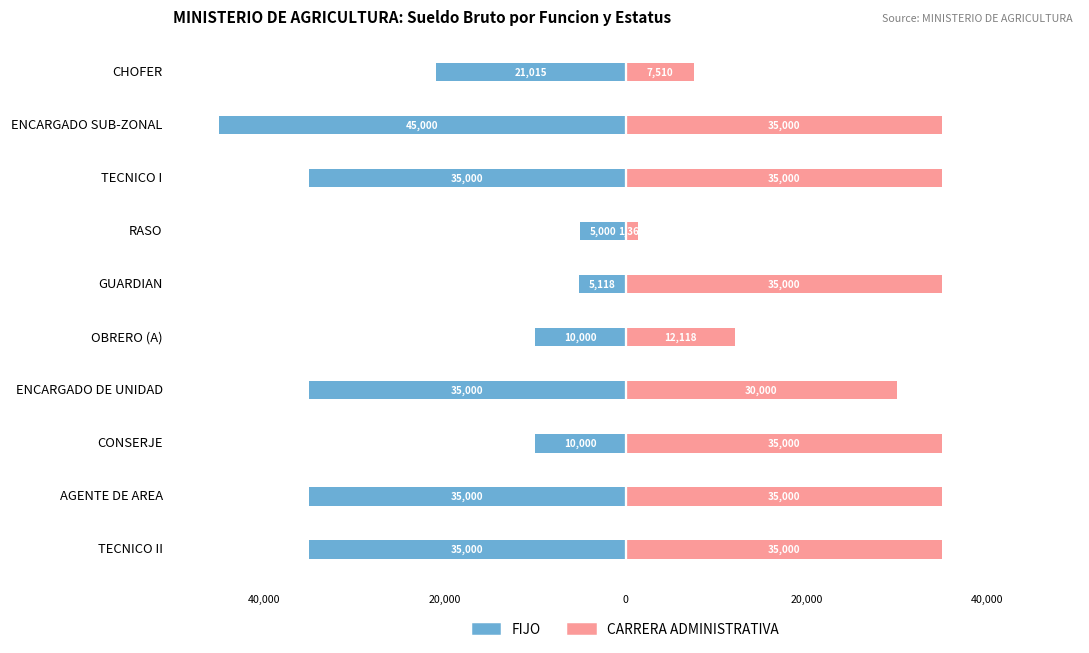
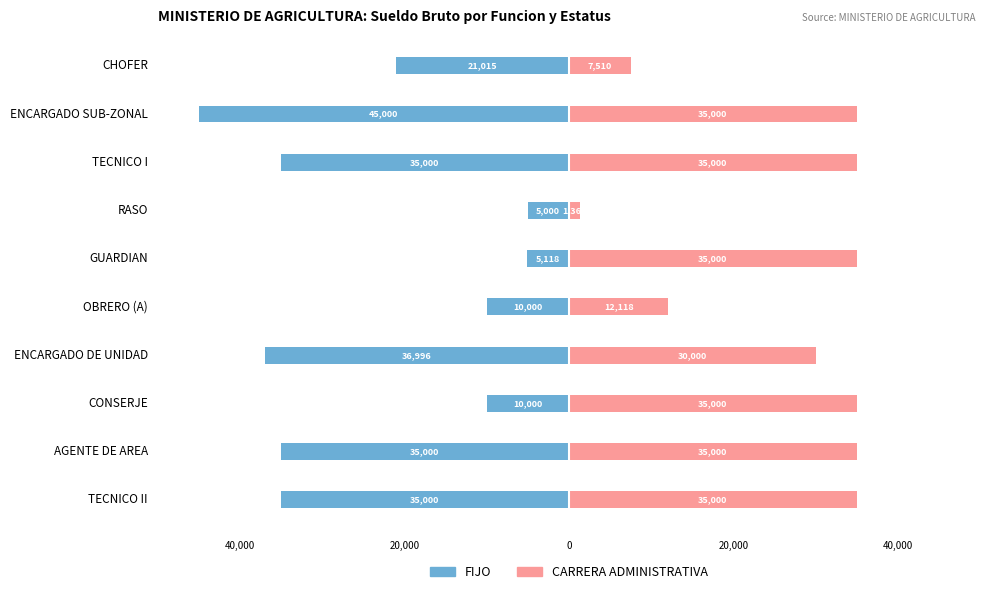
  {
    "FIJO": {
-     "ENCARGADO DE UNIDAD": "35,000"
+     "ENCARGADO DE UNIDAD": "36,996"
    },
    "CARRERA ADMINISTRATIVA": {
      "CHOFER": "7,510",
      "ENCARGADO SUB-ZONAL": "35,000",
      "TECNICO I": "35,000",
      "RASO": "1,365",
      "GUARDIAN": "35,000",
      "OBRERO (A)": "12,118",
      "ENCARGADO DE UNIDAD": "30,000",
      "CONSERJE": "35,000",
      "AGENTE DE AREA": "35,000",
      "TECNICO II": "35,000"
    }
  }
